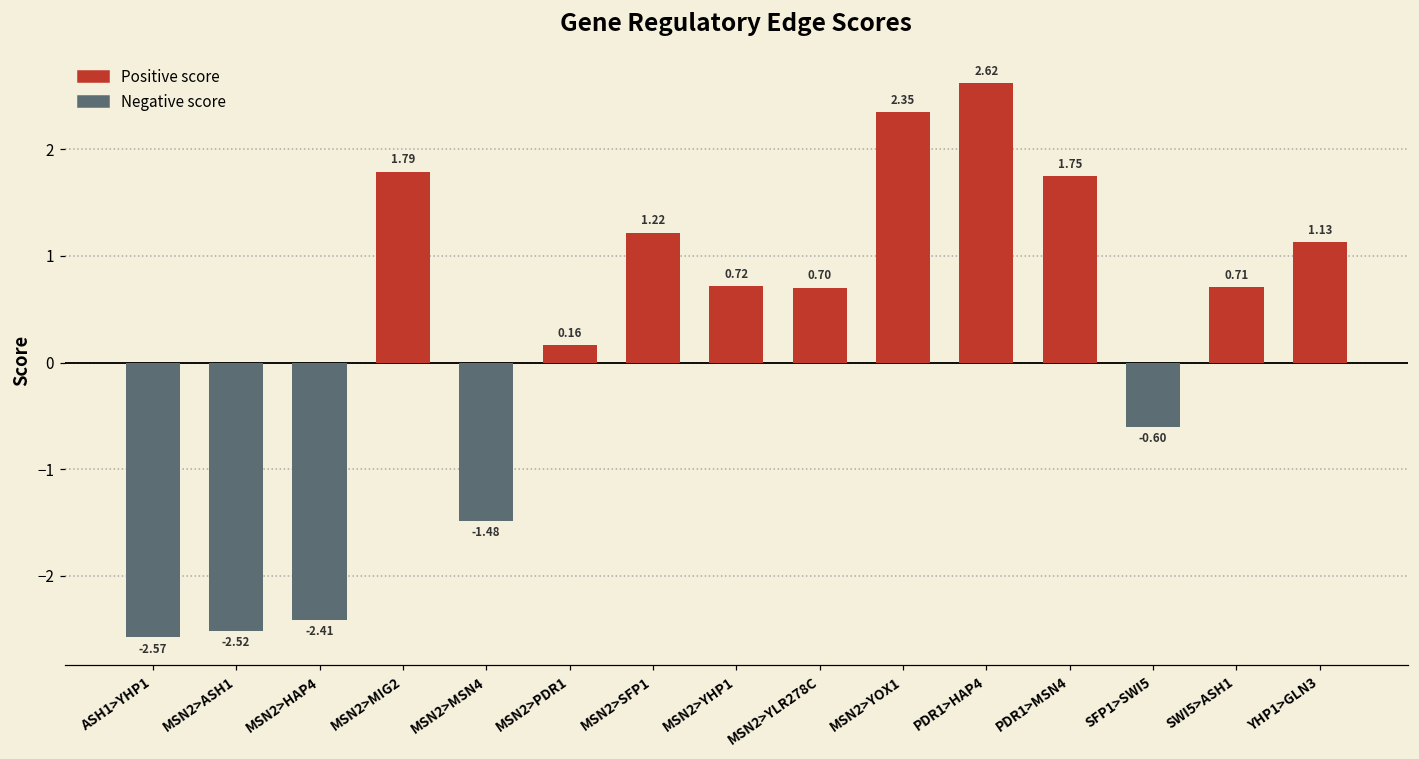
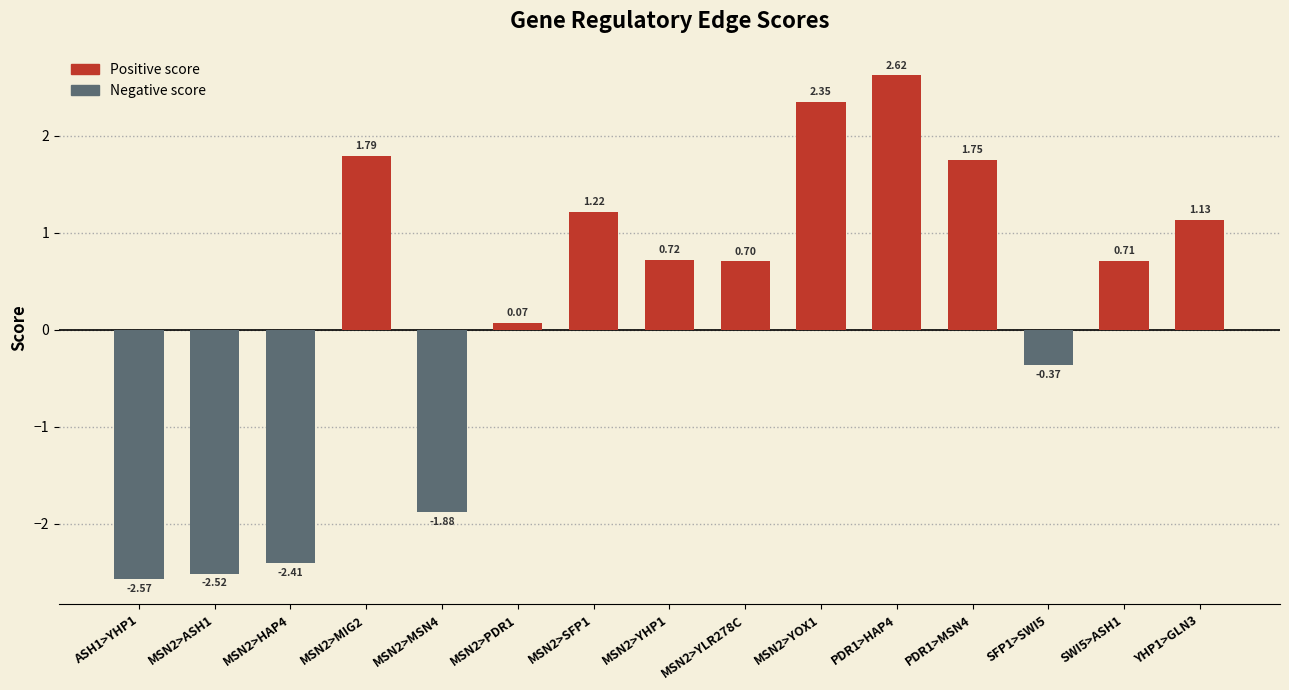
  {
    "ASH1>YHP1": -2.57,
    "MSN2>ASH1": -2.52,
    "MSN2>HAP4": -2.41,
    "MSN2>MIG2": 1.79,
-   "MSN2>MSN4": -1.48,
-   "MSN2>PDR1": 0.16,
+   "MSN2>MSN4": -1.88,
+   "MSN2>PDR1": 0.07,
    "MSN2>SFP1": 1.22,
    "MSN2>YHP1": 0.72,
    "MSN2>YLR278C": 0.70,
    "MSN2>YOX1": 2.35,
    "PDR1>HAP4": 2.62,
    "PDR1>MSN4": 1.75,
-   "SFP1>SWI5": -0.60,
+   "SFP1>SWI5": -0.37,
    "SWI5>ASH1": 0.71,
    "YHP1>GLN3": 1.13
  }
